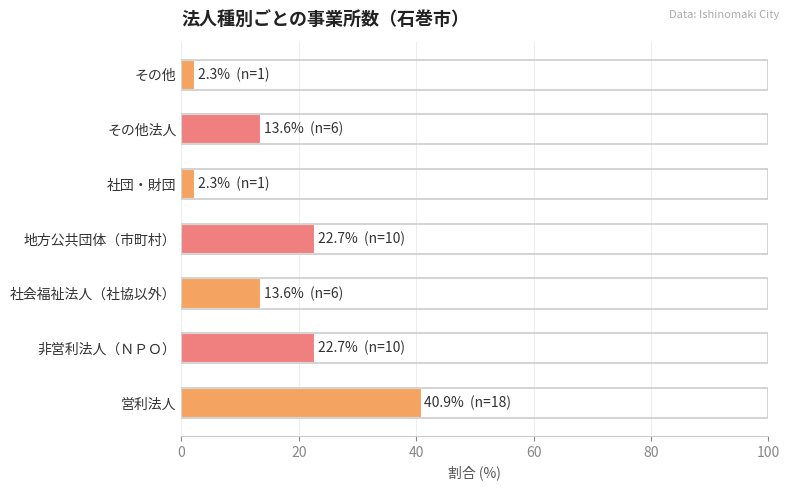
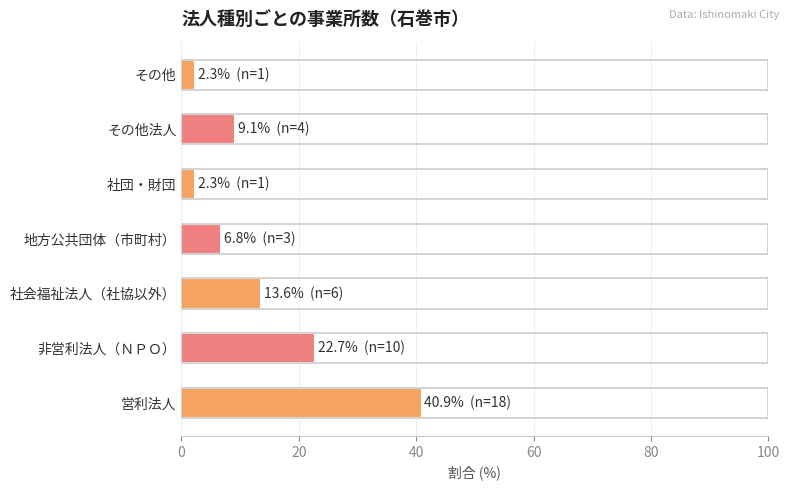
  {
    "その他": "2.3%",
-   "その他法人": "13.6% (n=6)",
+   "その他法人": "9.1% (n=4)",
    "社団・財団": "2.3%",
-   "地方公共団体（市町村）": "22.7% (n=10)",
+   "地方公共団体（市町村）": "6.8% (n=3)",
    "社会福祉法人（社協以外）": "13.6%",
    "非営利法人（ＮＰＯ）": "22.7%",
    "営利法人": "40.9%"
  }
